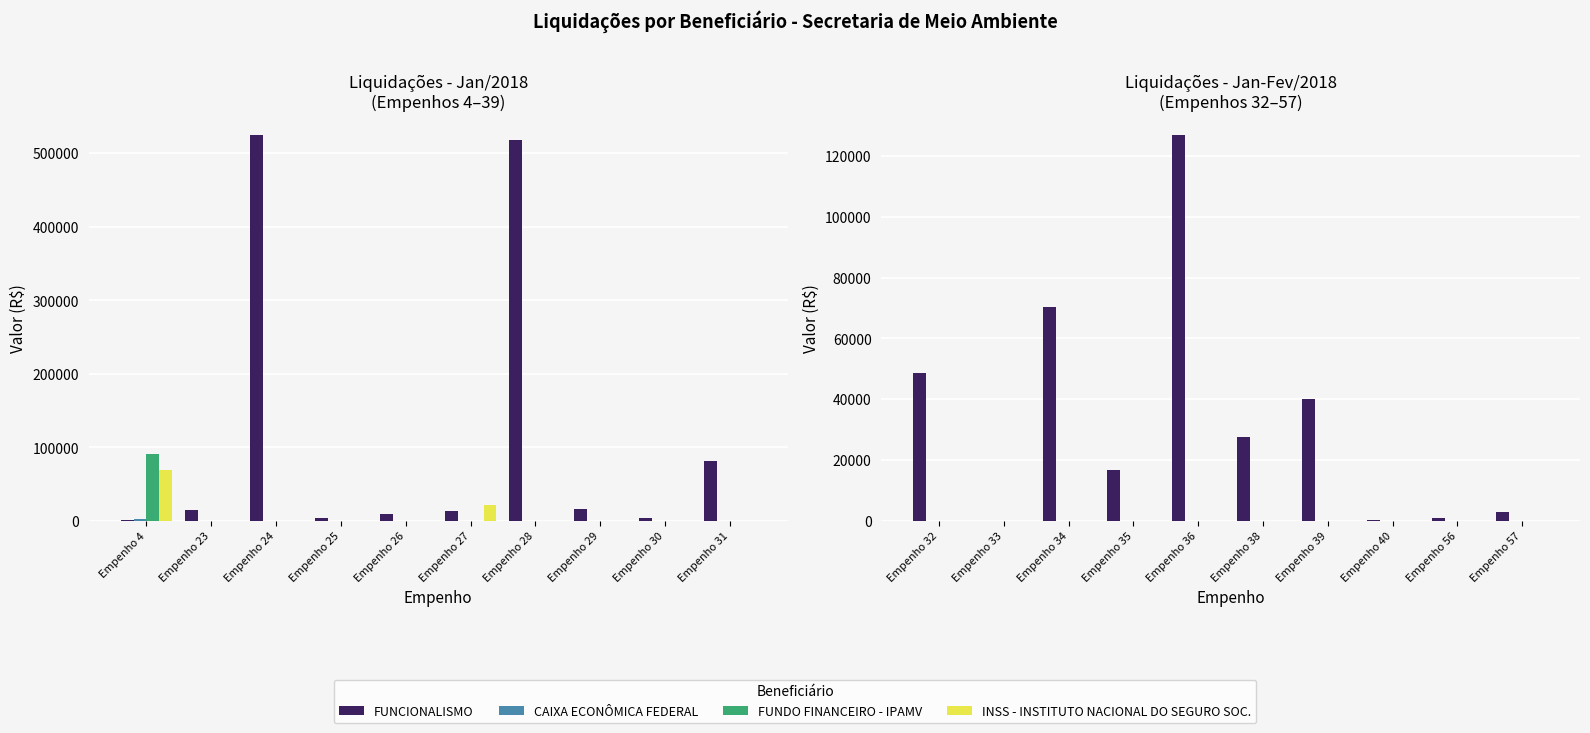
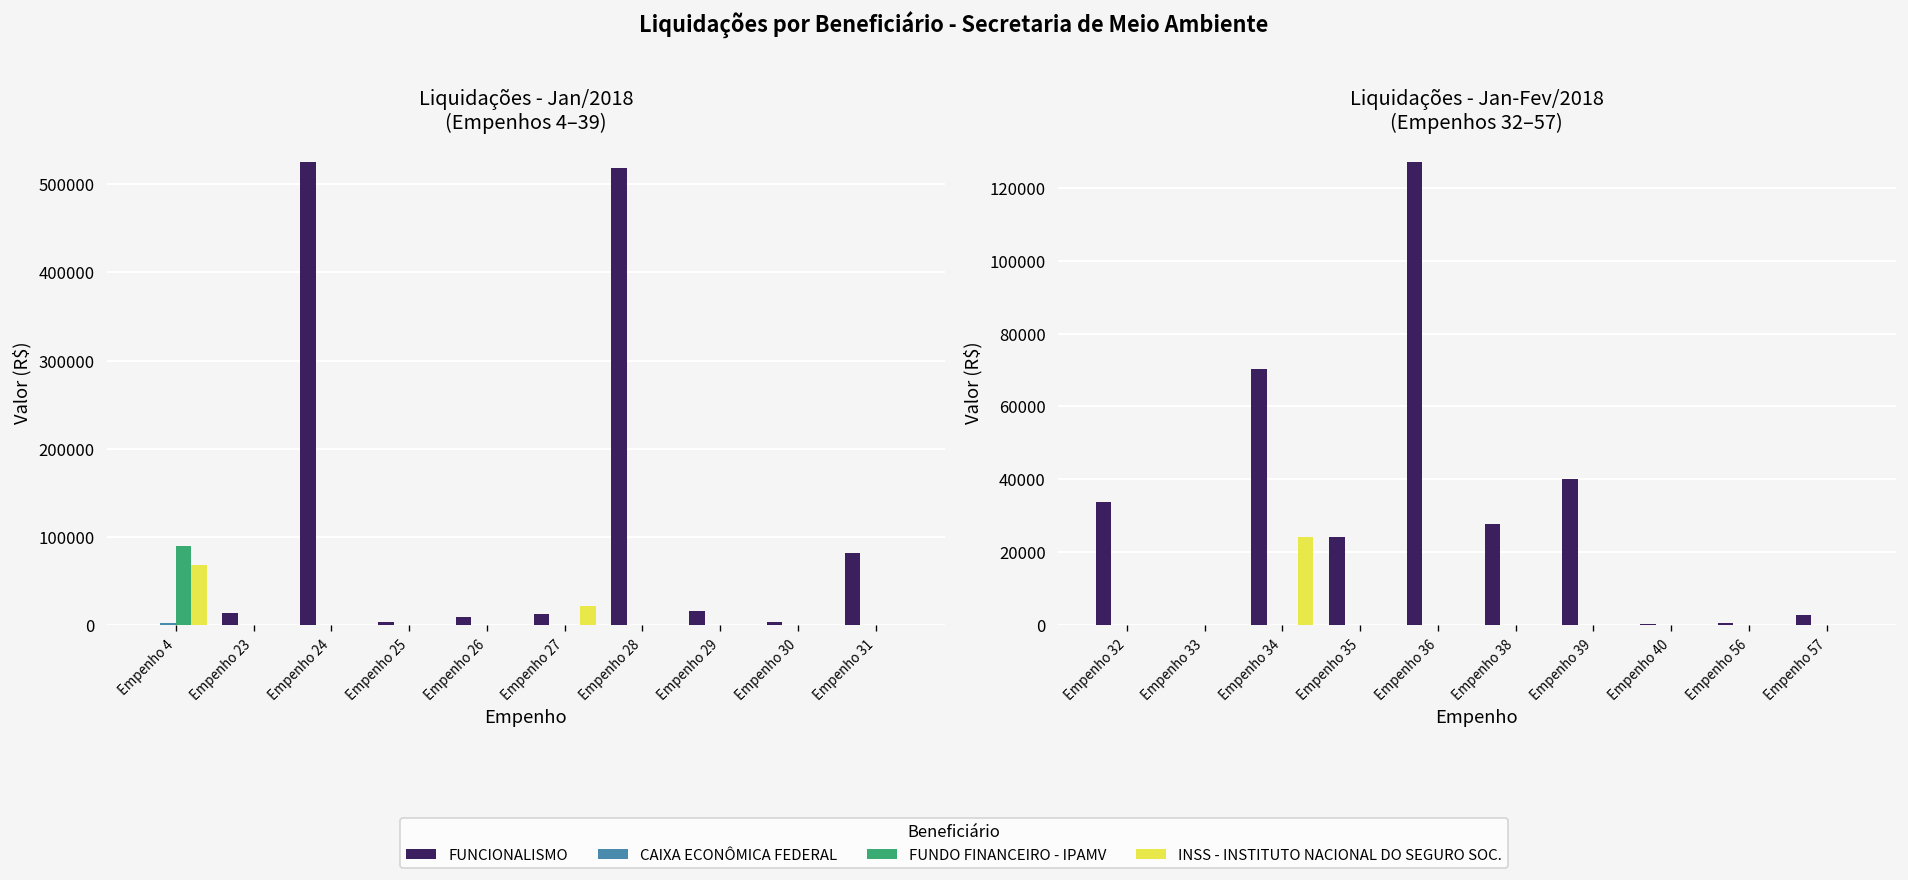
  {
    "Liquidações - Jan/2018 (Empenhos 4–39)": {
      "FUNCIONALISMO": {
        "Empenho 23": 10000,
        "Empenho 24": 530000,
        "Empenho 25": 0,
        "Empenho 26": 10000,
        "Empenho 27": 10000,
        "Empenho 28": 520000,
        "Empenho 29": 20000,
        "Empenho 30": 0,
        "Empenho 31": 80000
      },
      "CAIXA ECONÔMICA FEDERAL": {
        "Empenho 23": 0,
        "Empenho 24": 0,
        "Empenho 25": 0,
        "Empenho 26": 0,
        "Empenho 27": 0,
        "Empenho 28": 0,
        "Empenho 29": 0,
        "Empenho 30": 0,
        "Empenho 31": 0
      },
      "FUNDO FINANCEIRO - IPAMV": {
        "Empenho 4": 90000,
        "Empenho 23": 0,
        "Empenho 24": 0,
        "Empenho 25": 0,
        "Empenho 26": 0,
        "Empenho 27": 0,
        "Empenho 28": 0,
        "Empenho 29": 0,
        "Empenho 30": 0,
        "Empenho 31": 0
      },
      "INSS - INSTITUTO NACIONAL DO SEGURO SOC.": {
        "Empenho 4": 70000,
        "Empenho 23": 0,
        "Empenho 24": 0,
        "Empenho 25": 0,
        "Empenho 26": 0,
        "Empenho 27": 20000,
        "Empenho 28": 0,
        "Empenho 29": 0,
        "Empenho 30": 0,
        "Empenho 31": 0
      }
    },
    "Liquidações - Jan-Fev/2018 (Empenhos 32–57)": {
      "FUNCIONALISMO": {
-       "Empenho 32": 49000,
+       "Empenho 32": 34000,
        "Empenho 34": 70000,
-       "Empenho 35": 17000,
+       "Empenho 35": 24000,
        "Empenho 36": 127000,
        "Empenho 38": 28000,
        "Empenho 39": 40000,
        "Empenho 57": 3000
      },
      "CAIXA ECONÔMICA FEDERAL": {
        "Empenho 32": 0,
        "Empenho 33": 0,
        "Empenho 34": 0,
        "Empenho 35": 0,
        "Empenho 36": 0,
        "Empenho 38": 0,
        "Empenho 39": 0,
        "Empenho 40": 0,
        "Empenho 56": 0,
        "Empenho 57": 0
      },
      "FUNDO FINANCEIRO - IPAMV": {
        "Empenho 32": 0,
        "Empenho 33": 0,
        "Empenho 34": 0,
        "Empenho 35": 0,
        "Empenho 36": 0,
        "Empenho 38": 0,
        "Empenho 39": 0,
        "Empenho 40": 0,
        "Empenho 56": 0,
        "Empenho 57": 0
      },
      "INSS - INSTITUTO NACIONAL DO SEGURO SOC.": {
        "Empenho 32": 0,
        "Empenho 33": 0,
-       "Empenho 34": 0,
+       "Empenho 34": 24000,
        "Empenho 35": 0,
        "Empenho 36": 0,
        "Empenho 38": 0,
        "Empenho 39": 0,
        "Empenho 40": 0,
        "Empenho 56": 0,
        "Empenho 57": 0
      }
    }
  }
